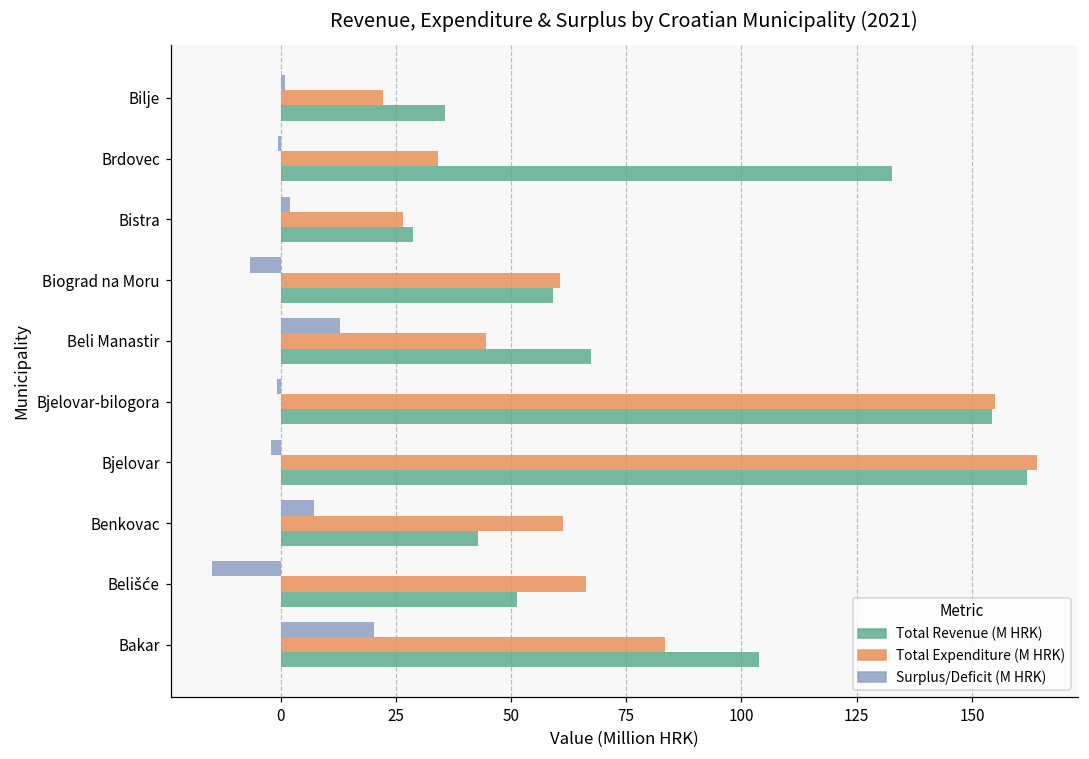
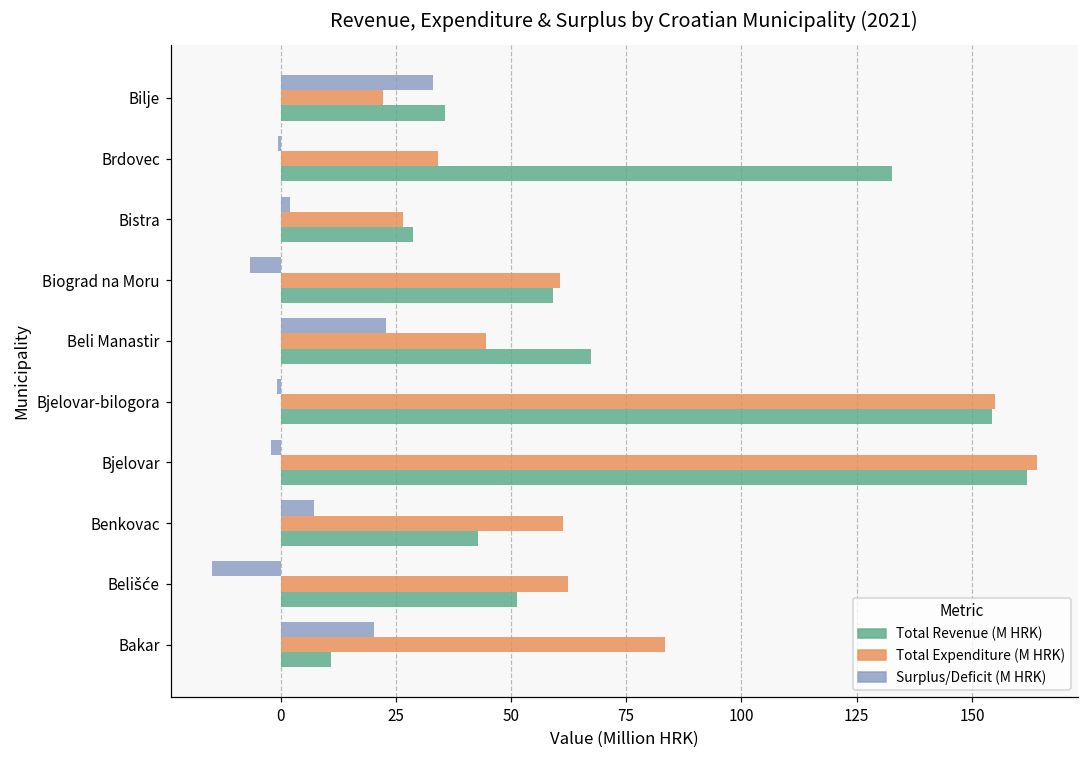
  {
    "Total Revenue (M HRK)": {
      "Bilje": 36,
      "Brdovec": 133,
      "Bistra": 29,
      "Biograd na Moru": 59,
      "Beli Manastir": 67,
      "Bjelovar-bilogora": 154,
      "Bjelovar": 162,
      "Benkovac": 43,
      "Belišće": 51,
-     "Bakar": 104
+     "Bakar": 11
    },
    "Total Expenditure (M HRK)": {
      "Bilje": 22,
      "Brdovec": 34,
      "Bistra": 27,
      "Biograd na Moru": 61,
      "Beli Manastir": 45,
      "Bjelovar-bilogora": 155,
      "Bjelovar": 164,
      "Benkovac": 61,
-     "Belišće": 66,
+     "Belišće": 62,
      "Bakar": 83
    },
    "Surplus/Deficit (M HRK)": {
-     "Bilje": 1,
+     "Bilje": 33,
      "Bistra": 2,
      "Biograd na Moru": -7,
-     "Beli Manastir": 13,
+     "Beli Manastir": 23,
      "Bjelovar-bilogora": -1,
      "Bjelovar": -2,
      "Benkovac": 7,
      "Belišće": -15,
      "Bakar": 20
    }
  }
